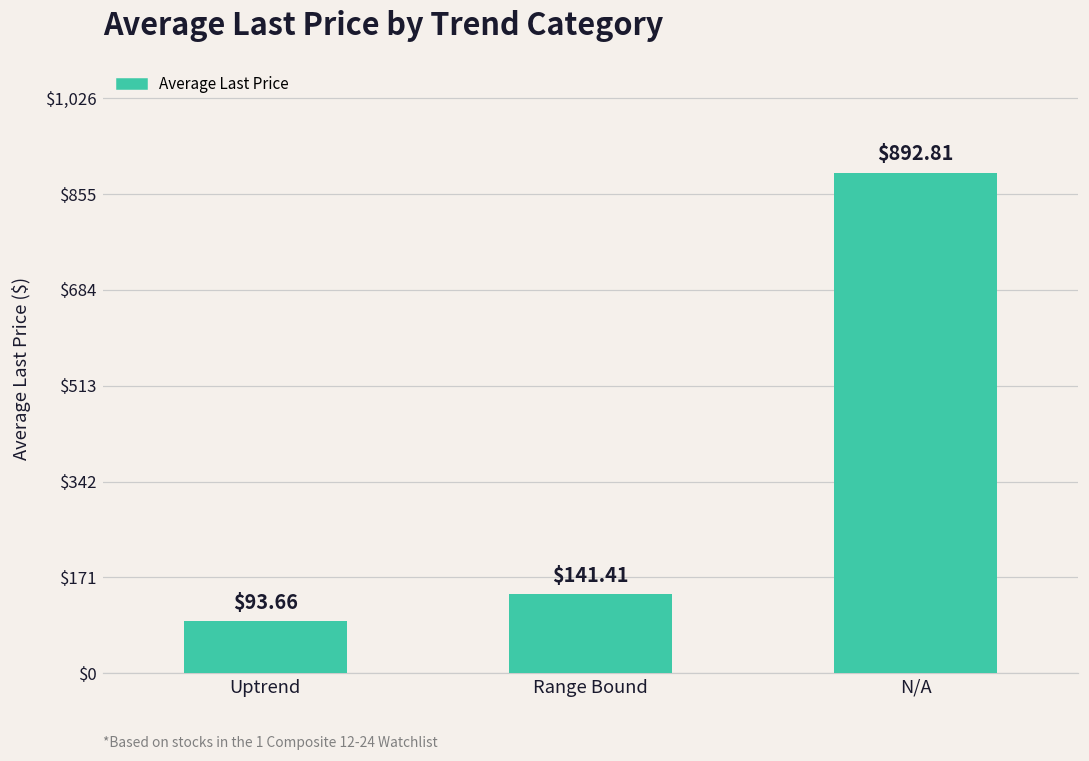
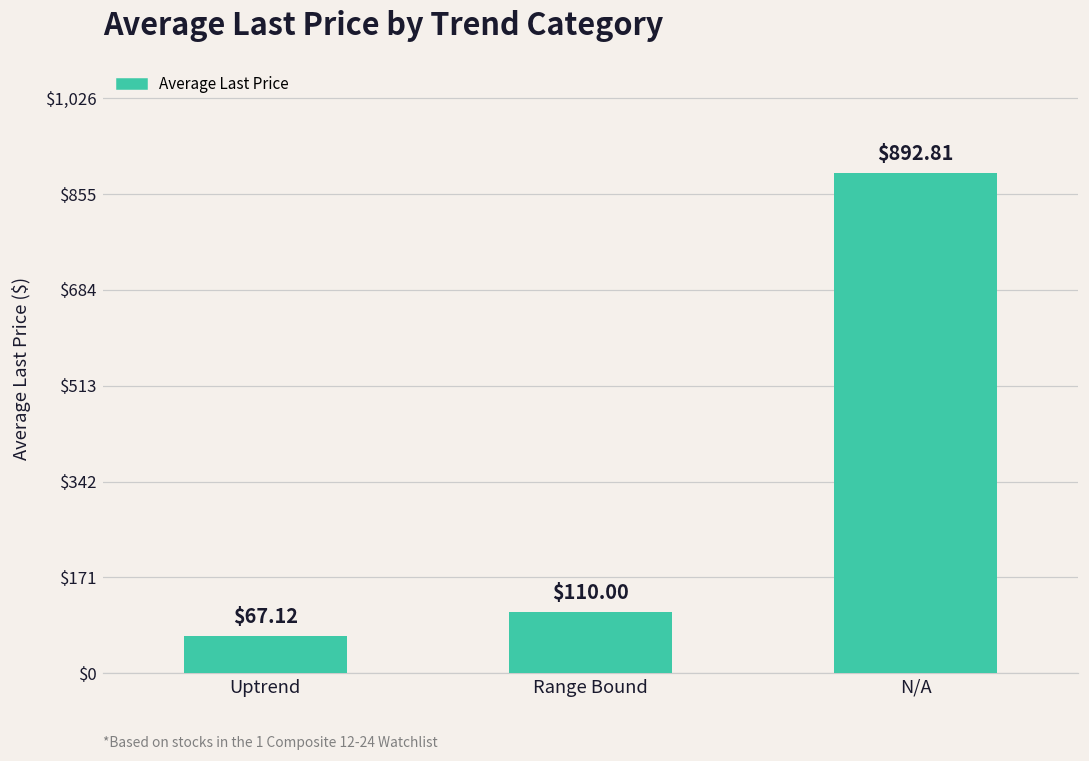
  {
-   "Uptrend": "$93.66",
-   "Range Bound": "$141.41",
+   "Uptrend": "$67.12",
+   "Range Bound": "$110.00",
    "N/A": "$892.81"
  }
